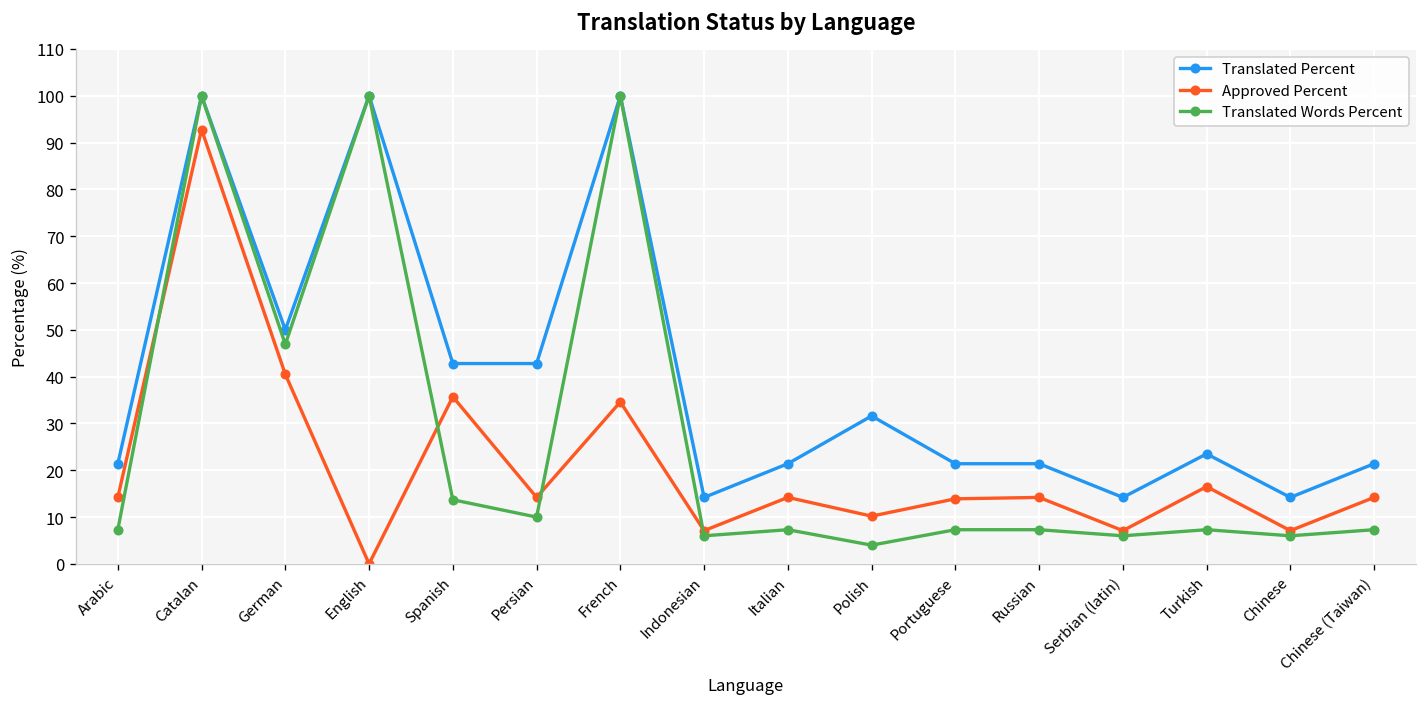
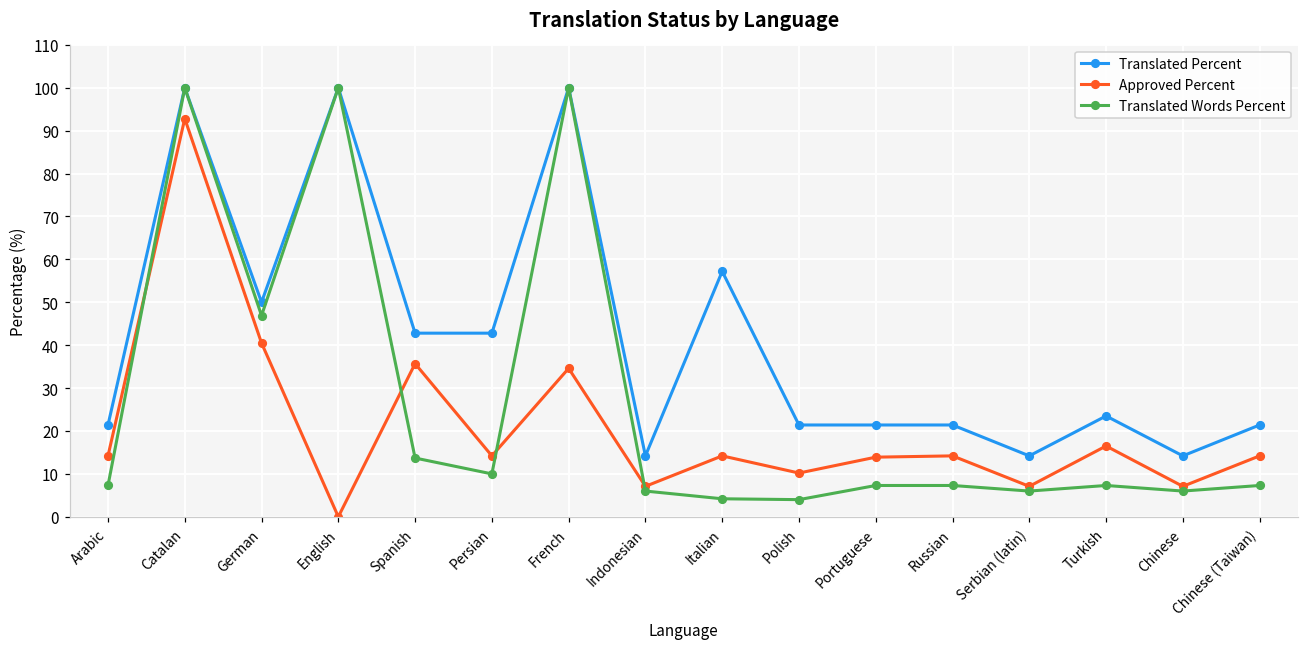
  {
    "Translated Percent": {
      "Arabic": 21,
      "German": 50,
      "Spanish": 43,
      "Persian": 43,
      "Indonesian": 14,
-     "Italian": 21,
-     "Polish": 32,
+     "Italian": 57,
+     "Polish": 21,
      "Portuguese": 21,
      "Russian": 21,
      "Serbian (latin)": 14,
      "Turkish": 24,
      "Chinese": 14,
      "Chinese (Taiwan)": 21
    },
    "Approved Percent": {
      "Arabic": 14,
      "Catalan": 93,
      "German": 41,
      "English": 0,
      "Spanish": 36,
      "Persian": 14,
      "French": 35,
      "Indonesian": 7,
      "Italian": 14,
      "Polish": 10,
      "Portuguese": 14,
      "Russian": 14,
      "Serbian (latin)": 7,
      "Turkish": 17,
      "Chinese": 7,
      "Chinese (Taiwan)": 14
    },
    "Translated Words Percent": {
      "Arabic": 7,
      "German": 47,
      "Spanish": 14,
      "Persian": 10,
      "Indonesian": 6,
-     "Italian": 7,
+     "Italian": 4,
      "Polish": 4,
      "Portuguese": 7,
      "Russian": 7,
      "Serbian (latin)": 6,
      "Turkish": 7,
      "Chinese": 6,
      "Chinese (Taiwan)": 7
    }
  }
